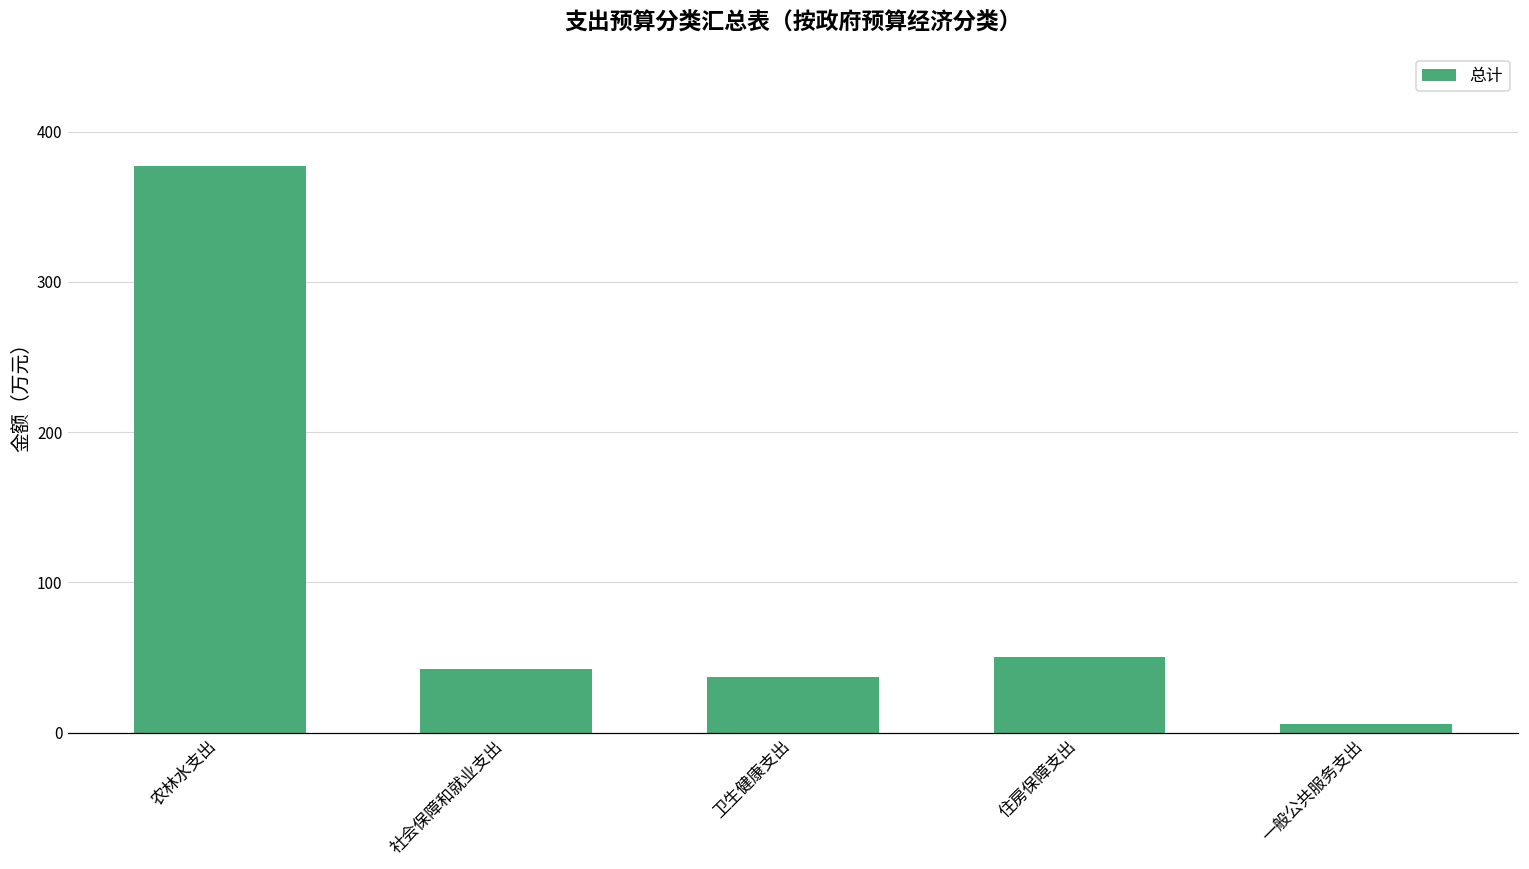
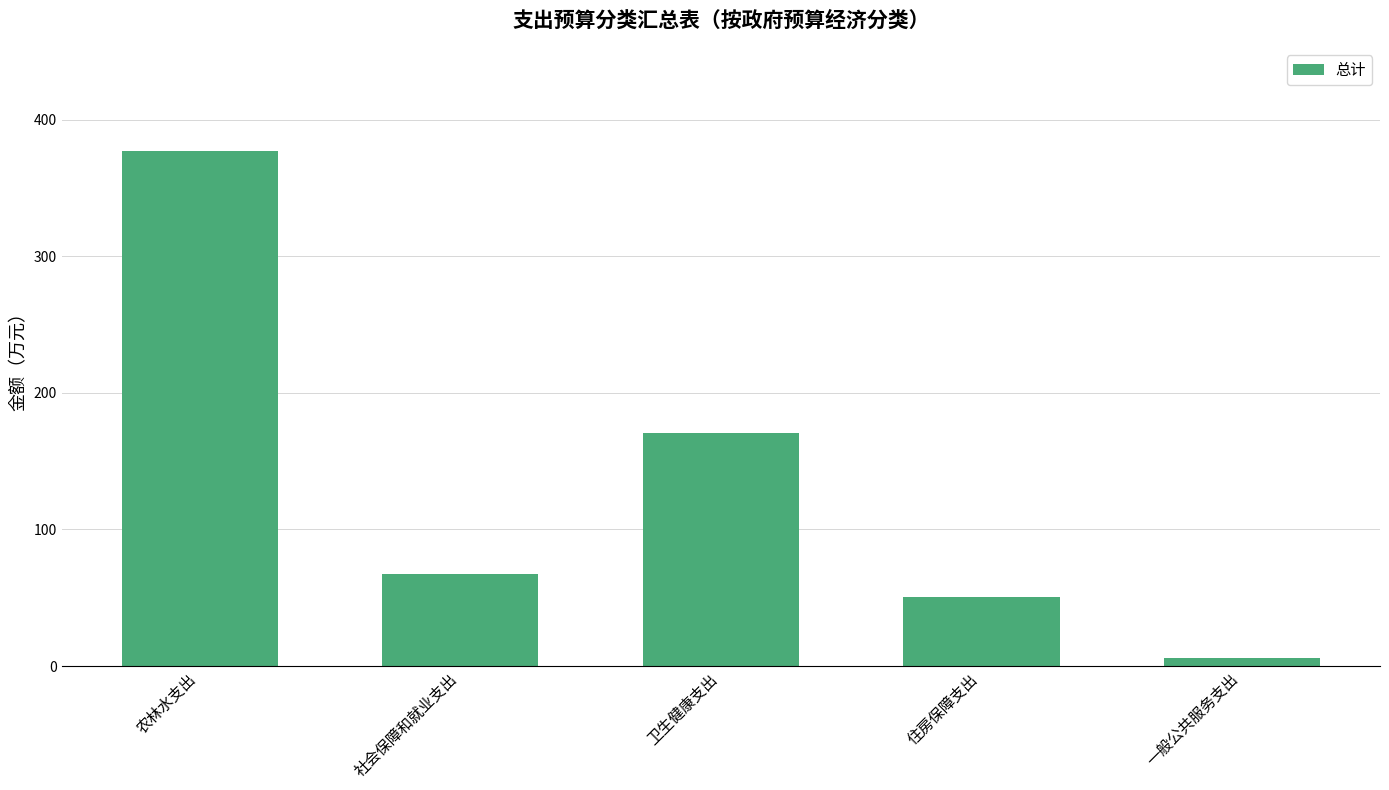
  {
    "农林水支出": 377,
-   "社会保障和就业支出": 42,
-   "卫生健康支出": 37,
+   "社会保障和就业支出": 67,
+   "卫生健康支出": 170,
    "住房保障支出": 50,
    "一般公共服务支出": 6
  }
